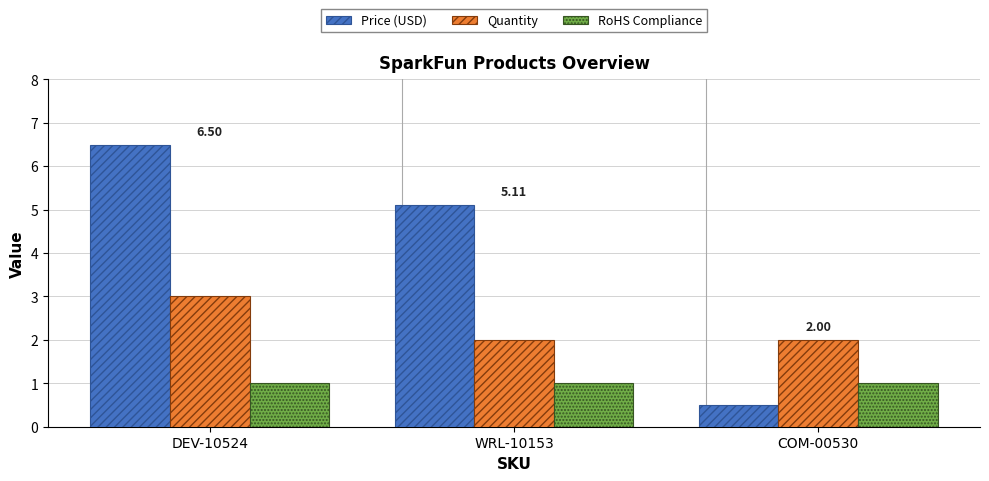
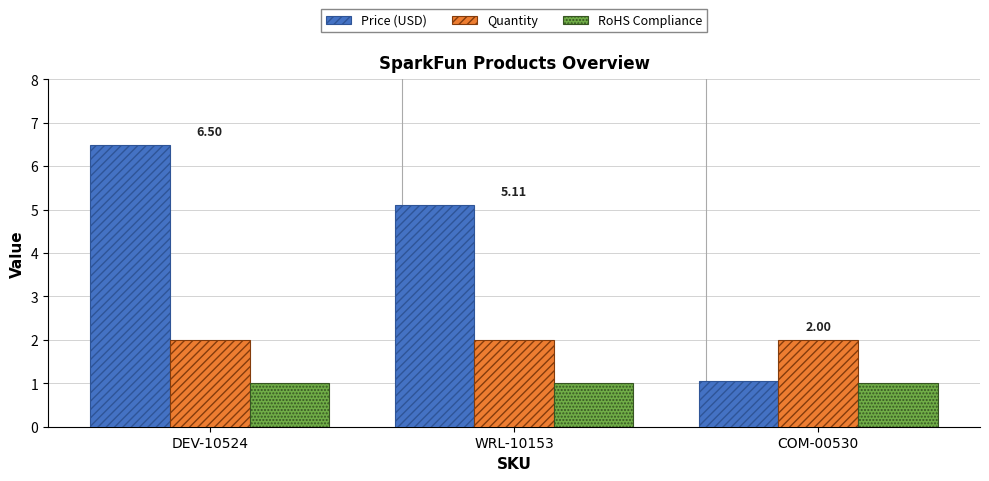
  {
    "Price (USD)": {
      "DEV-10524": 6.5,
      "WRL-10153": 5.1,
-     "COM-00530": 0.5
+     "COM-00530": 1.1
    },
    "Quantity": {
-     "DEV-10524": 3,
+     "DEV-10524": 2,
      "WRL-10153": 2
    },
    "RoHS Compliance": {
      "DEV-10524": 1.0,
      "WRL-10153": 1.0,
      "COM-00530": 1.0
    }
  }
